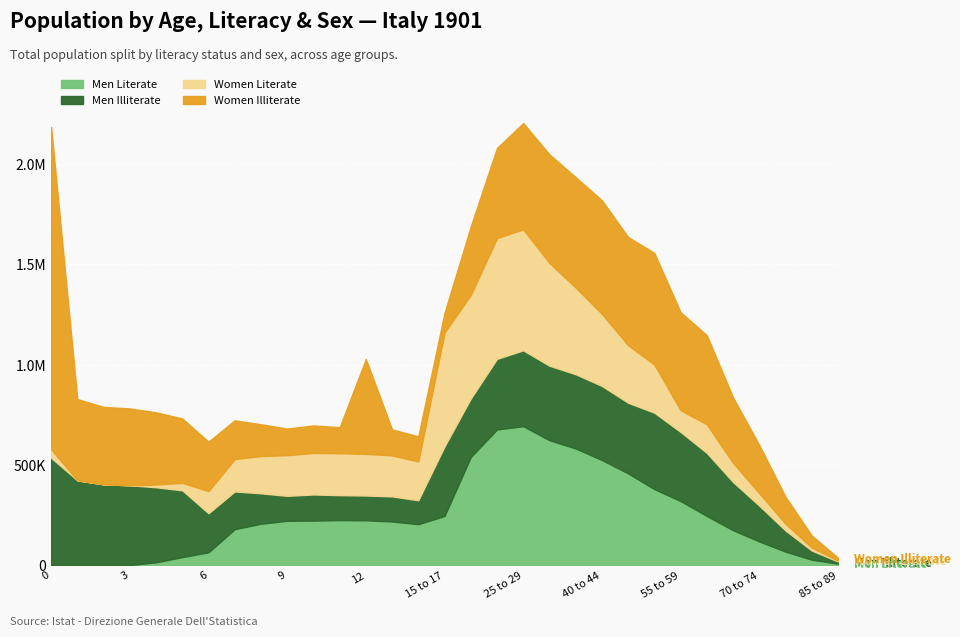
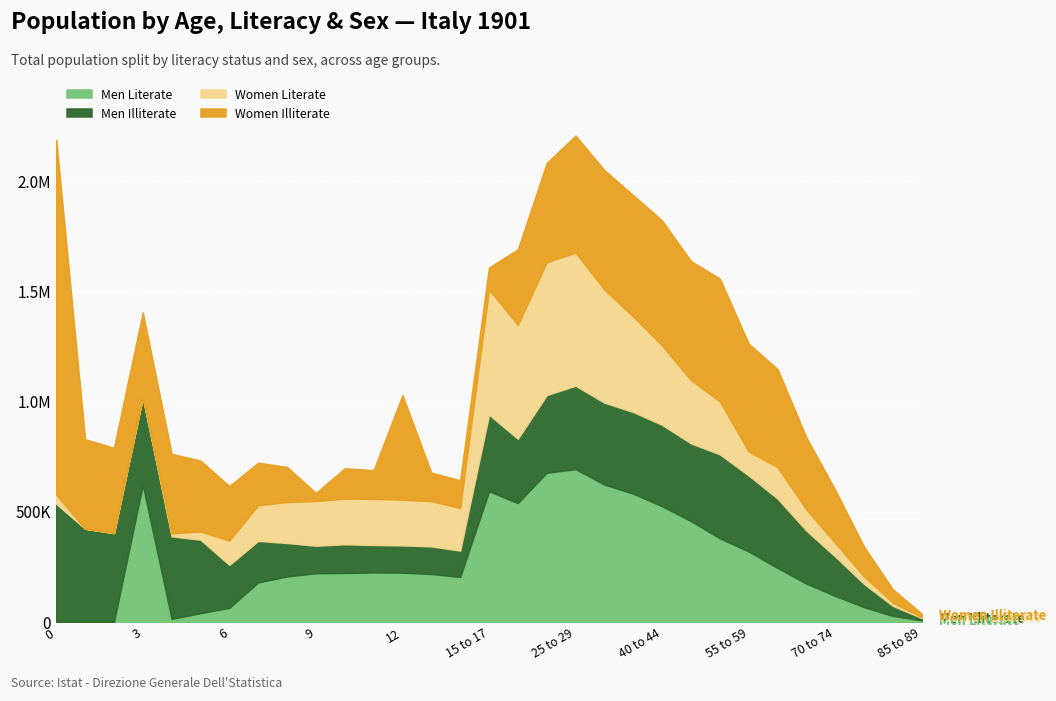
  {
    "Men Literate": {
      "0": 0,
-     "3": 0,
+     "3": 620000,
      "6": 60000,
      "9": 220000,
      "12": 220000,
-     "15 to 17": 240000,
+     "15 to 17": 590000,
      "25 to 29": 690000,
      "40 to 44": 520000,
      "55 to 59": 320000,
      "70 to 74": 120000
    },
    "Men Illiterate": {
      "0": 540000,
      "6": 190000,
      "9": 120000,
      "12": 120000,
      "15 to 17": 350000,
      "25 to 29": 380000,
      "40 to 44": 370000,
      "55 to 59": 340000,
      "70 to 74": 180000
    },
    "Women Literate": {
      "0": 40000,
      "6": 110000,
      "9": 200000,
      "12": 210000,
      "15 to 17": 570000,
      "25 to 29": 600000,
      "40 to 44": 360000,
      "55 to 59": 110000,
      "70 to 74": 60000
    },
    "Women Illiterate": {
      "0": 1610000,
      "3": 380000,
      "6": 250000,
-     "9": 130000,
+     "9": 40000,
      "12": 470000,
      "15 to 17": 100000,
      "25 to 29": 530000,
      "40 to 44": 570000,
      "55 to 59": 490000,
      "70 to 74": 240000,
      "85 to 89": 10000
    }
  }
